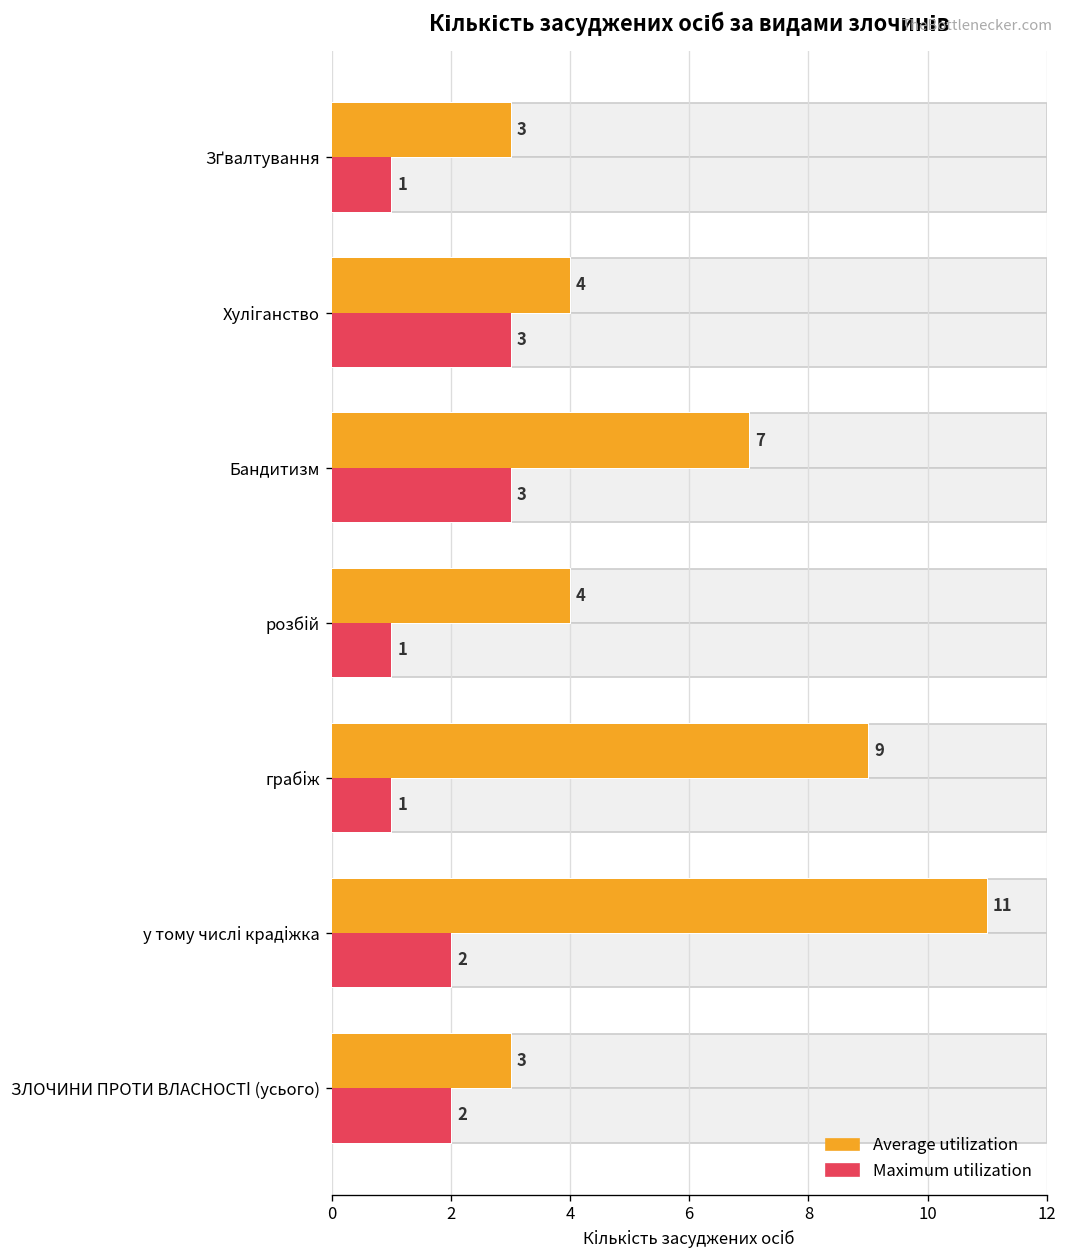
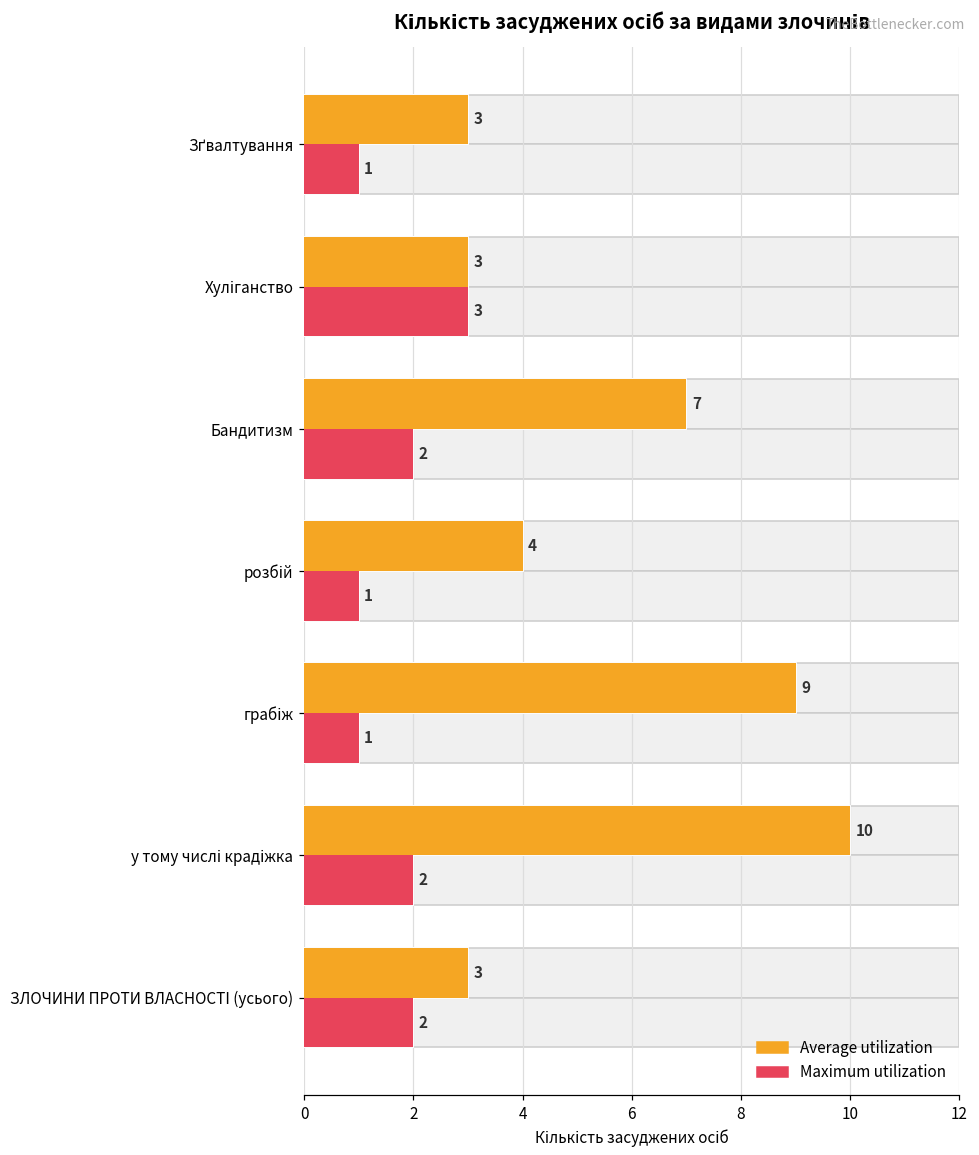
  {
    "Average utilization": {
-     "Хуліганство": 4,
-     "у тому числі крадіжка": 11
+     "Хуліганство": 3,
+     "у тому числі крадіжка": 10
    },
    "Maximum utilization": {
-     "Бандитизм": 3
+     "Бандитизм": 2
    }
  }
